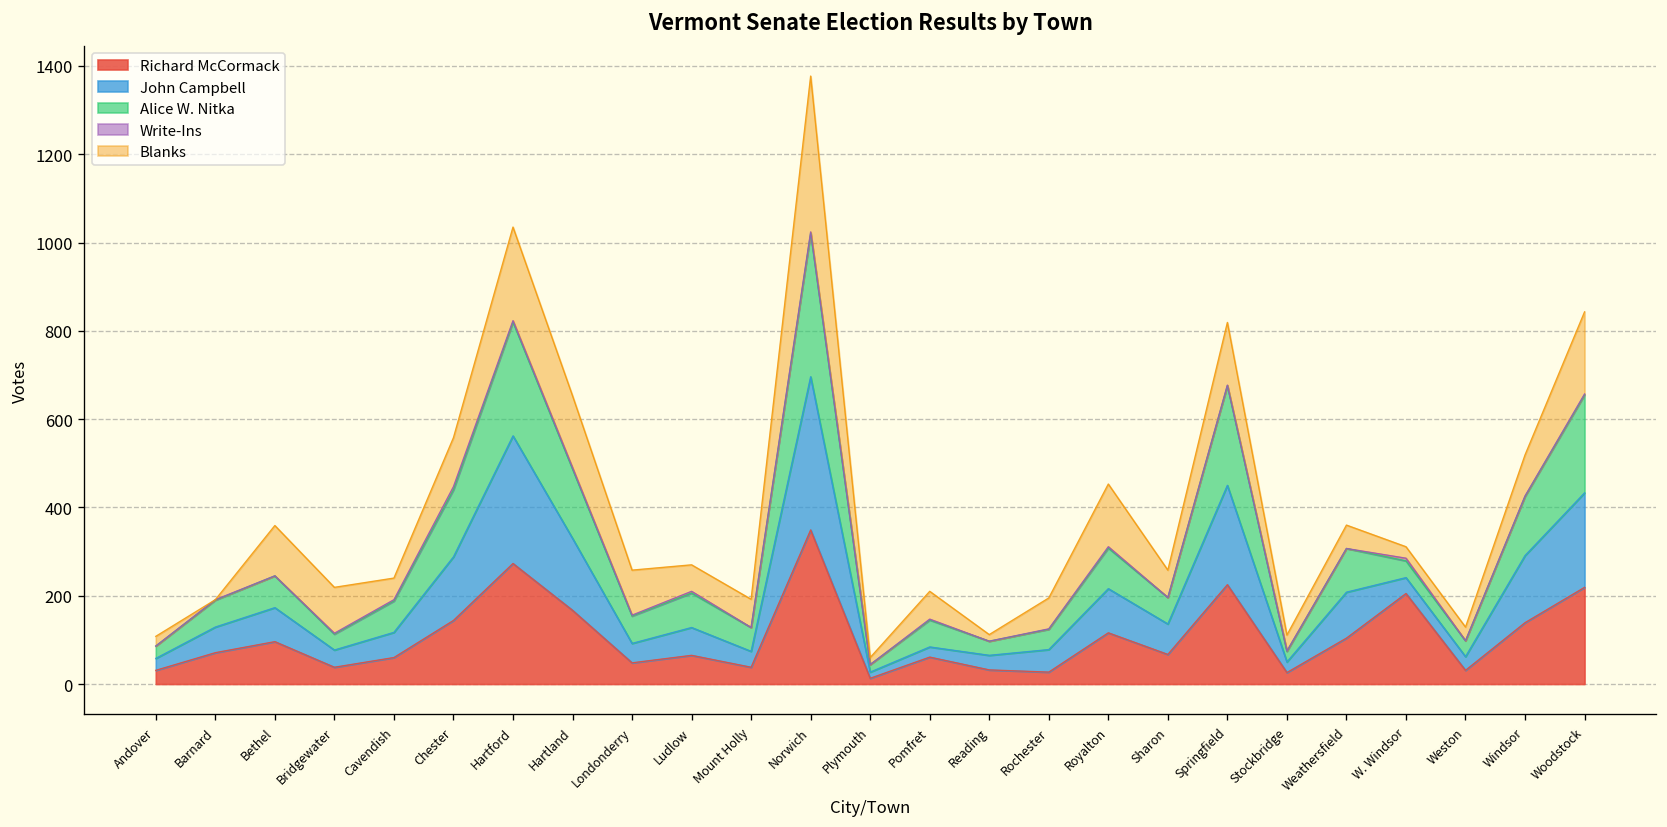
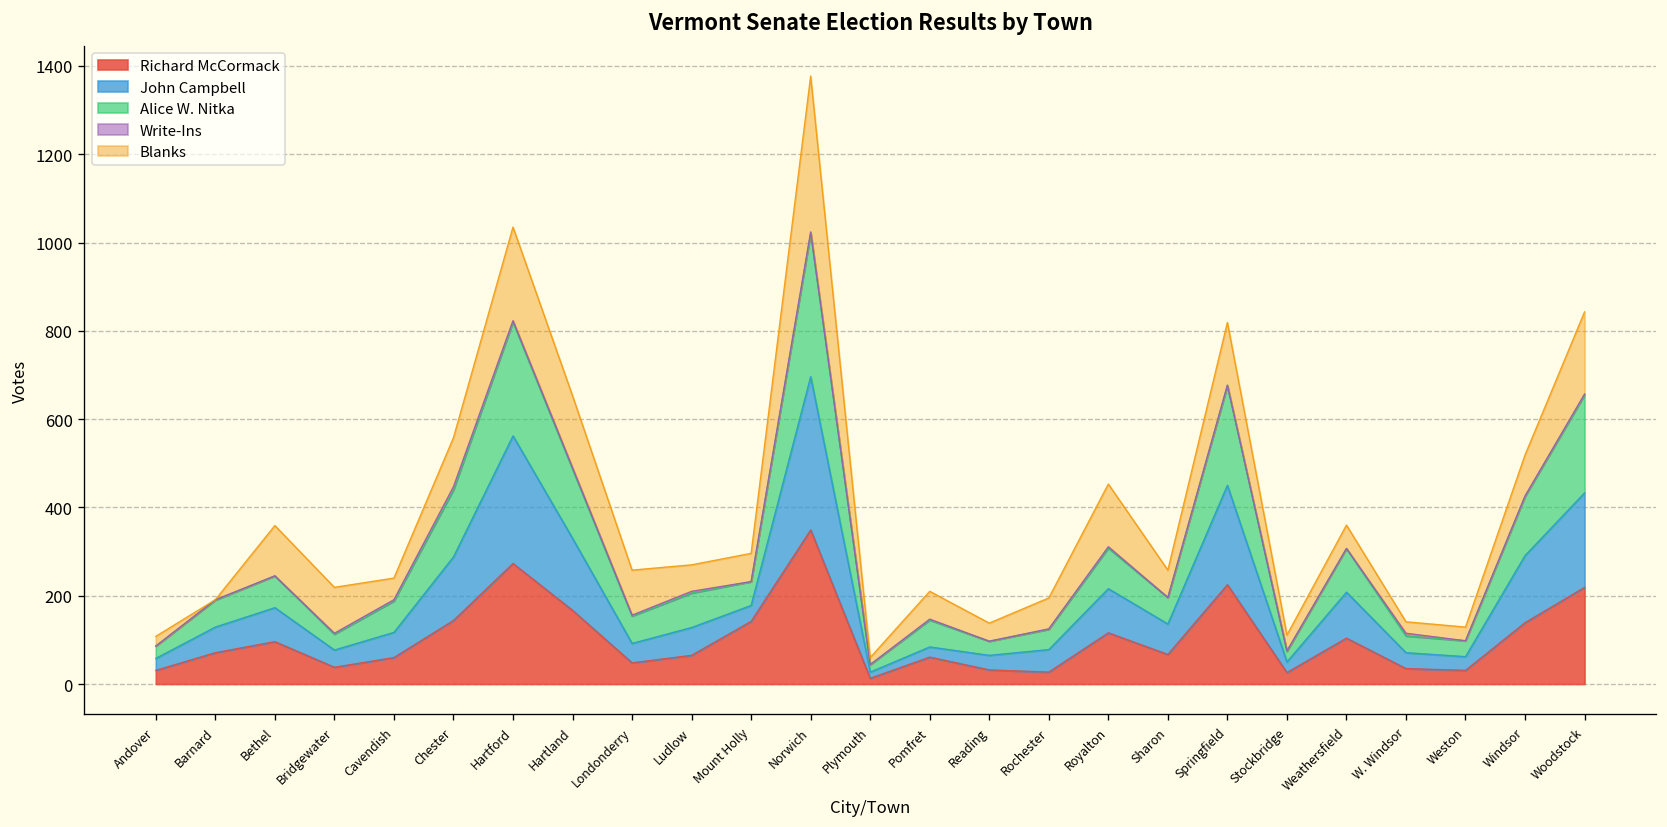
  {
    "Richard McCormack": {
      "Andover": 30,
      "Barnard": 70,
      "Bethel": 100,
      "Bridgewater": 40,
      "Cavendish": 60,
      "Chester": 140,
      "Hartford": 270,
      "Hartland": 170,
      "Londonderry": 50,
      "Ludlow": 70,
-     "Mount Holly": 40,
+     "Mount Holly": 140,
      "Norwich": 350,
      "Plymouth": 10,
      "Pomfret": 60,
      "Reading": 30,
      "Rochester": 30,
      "Royalton": 120,
      "Sharon": 70,
      "Springfield": 230,
      "Stockbridge": 30,
      "Weathersfield": 100,
-     "W. Windsor": 210,
+     "W. Windsor": 40,
      "Weston": 30,
      "Windsor": 140,
      "Woodstock": 220
    },
    "John Campbell": {
      "Andover": 30,
      "Barnard": 60,
      "Bethel": 80,
      "Bridgewater": 40,
      "Cavendish": 60,
      "Chester": 140,
      "Hartford": 290,
      "Hartland": 160,
      "Londonderry": 40,
      "Ludlow": 60,
      "Mount Holly": 40,
      "Norwich": 350,
      "Plymouth": 10,
      "Pomfret": 20,
      "Reading": 30,
      "Rochester": 50,
      "Royalton": 100,
      "Sharon": 70,
      "Springfield": 230,
      "Stockbridge": 20,
      "Weathersfield": 100,
      "W. Windsor": 40,
      "Weston": 30,
      "Windsor": 150,
      "Woodstock": 210
    },
    "Alice W. Nitka": {
      "Chester": 150
    },
    "Write-Ins": {
      "Chester": 10
    },
    "Blanks": {
      "Andover": 20,
      "Bethel": 110,
      "Bridgewater": 100,
      "Cavendish": 50,
      "Chester": 110,
      "Hartford": 210,
      "Hartland": 160,
      "Londonderry": 100,
      "Ludlow": 60,
      "Mount Holly": 60,
      "Norwich": 350,
      "Plymouth": 20,
      "Pomfret": 60,
-     "Reading": 20,
+     "Reading": 40,
      "Rochester": 70,
      "Royalton": 140,
      "Sharon": 60,
      "Springfield": 140,
      "Stockbridge": 40,
      "Weathersfield": 50,
      "W. Windsor": 30,
      "Weston": 30,
      "Windsor": 90,
      "Woodstock": 190
    }
  }
